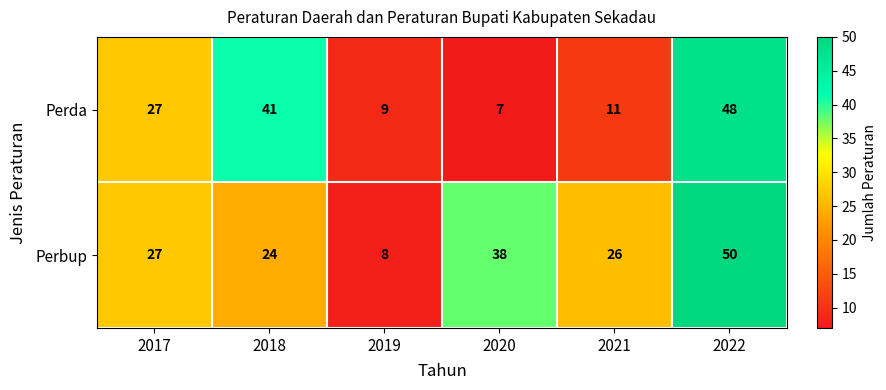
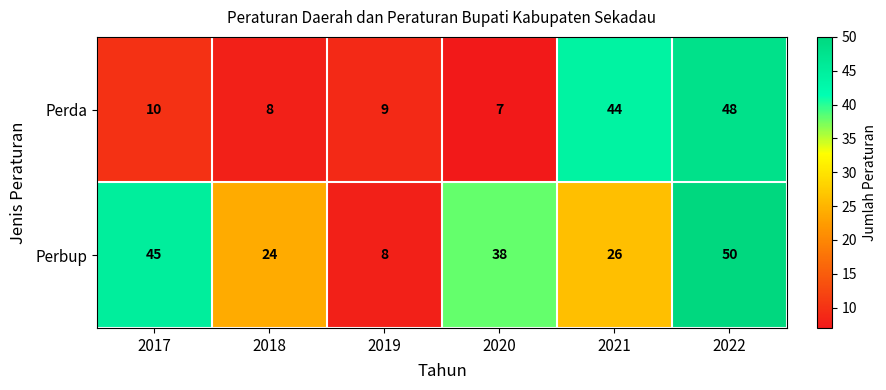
  {
    "Perda": {
-     "2017": 27,
-     "2018": 41,
+     "2017": 10,
+     "2018": 8,
      "2019": 9,
      "2020": 7,
-     "2021": 11,
+     "2021": 44,
      "2022": 48
    },
    "Perbup": {
-     "2017": 27,
+     "2017": 45,
      "2018": 24,
      "2019": 8,
      "2020": 38,
      "2021": 26,
      "2022": 50
    }
  }
